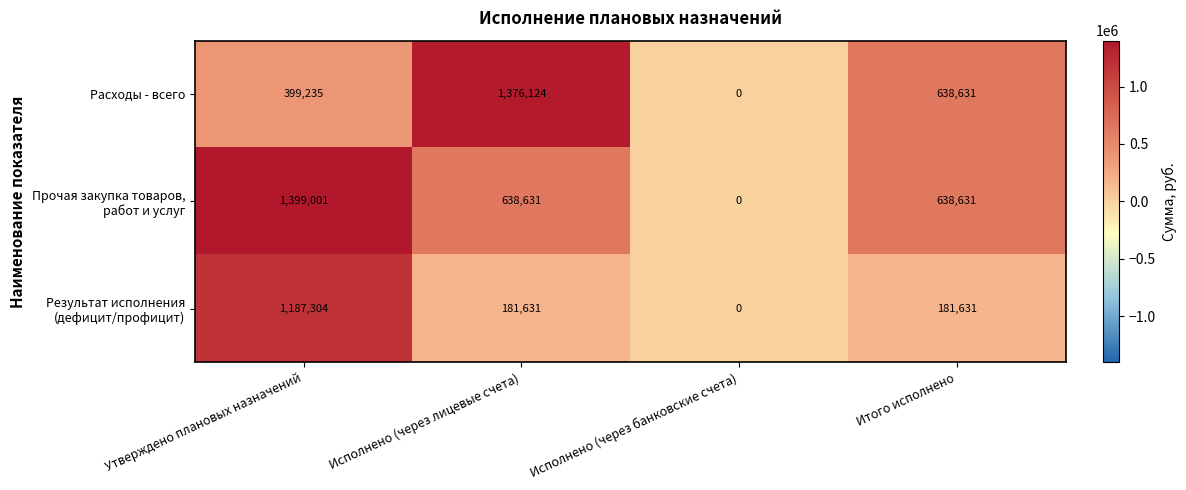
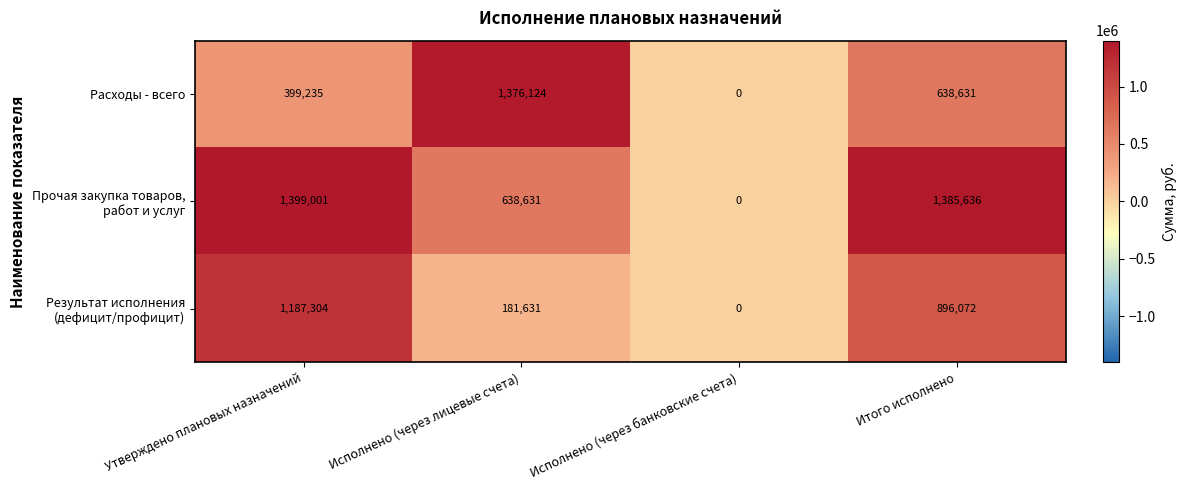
  {
    "Расходы - всего": {
      "Утверждено плановых назначений": "399,235",
      "Исполнено (через лицевые счета)": "1,376,124",
      "Исполнено (через банковские счета)": "0",
      "Итого исполнено": "638,631"
    },
    "Прочая закупка товаров, работ и услуг": {
      "Утверждено плановых назначений": "1,399,001",
      "Исполнено (через лицевые счета)": "638,631",
      "Исполнено (через банковские счета)": "0",
-     "Итого исполнено": "638,631"
+     "Итого исполнено": "1,385,636"
    },
    "Результат исполнения (дефицит/профицит)": {
      "Утверждено плановых назначений": "1,187,304",
      "Исполнено (через лицевые счета)": "181,631",
      "Исполнено (через банковские счета)": "0",
-     "Итого исполнено": "181,631"
+     "Итого исполнено": "896,072"
    }
  }
